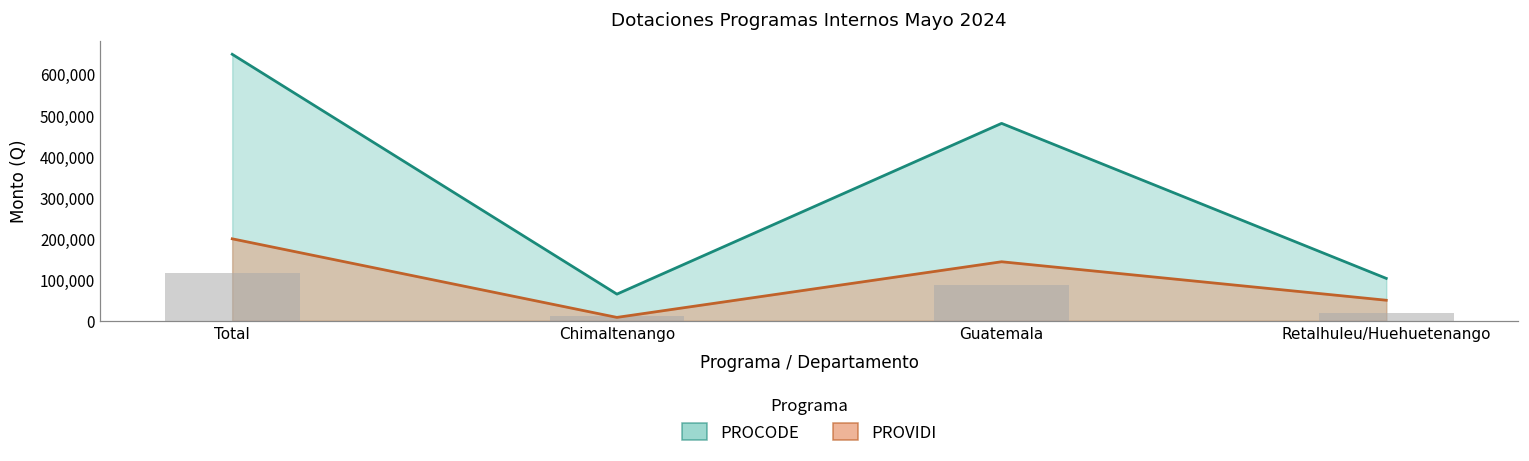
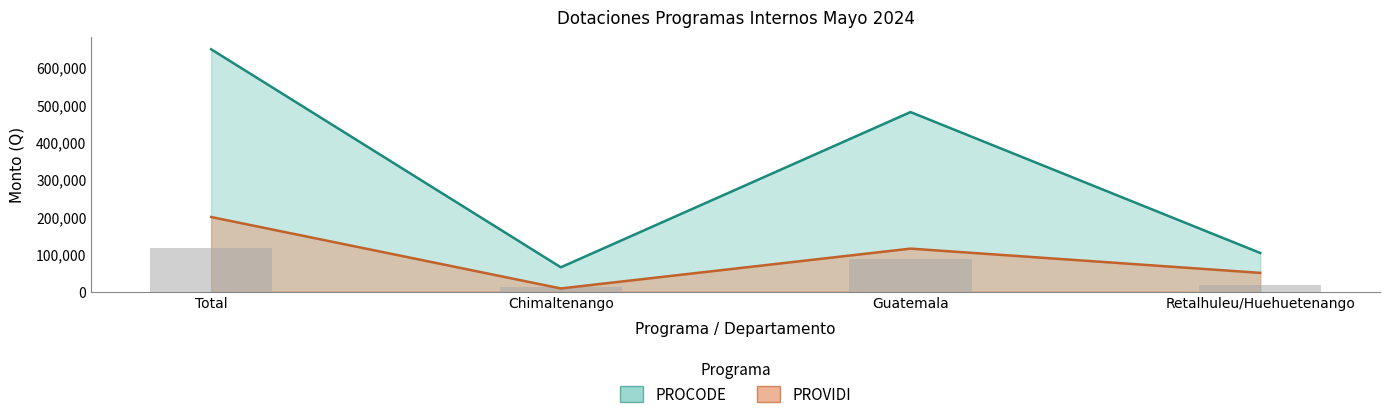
  {
    "PROVIDI": {
      "Total": "200,000",
      "Chimaltenango": "10,000",
-     "Guatemala": "140,000",
+     "Guatemala": "110,000",
      "Retalhuleu/Huehuetenango": "50,000"
    }
  }
